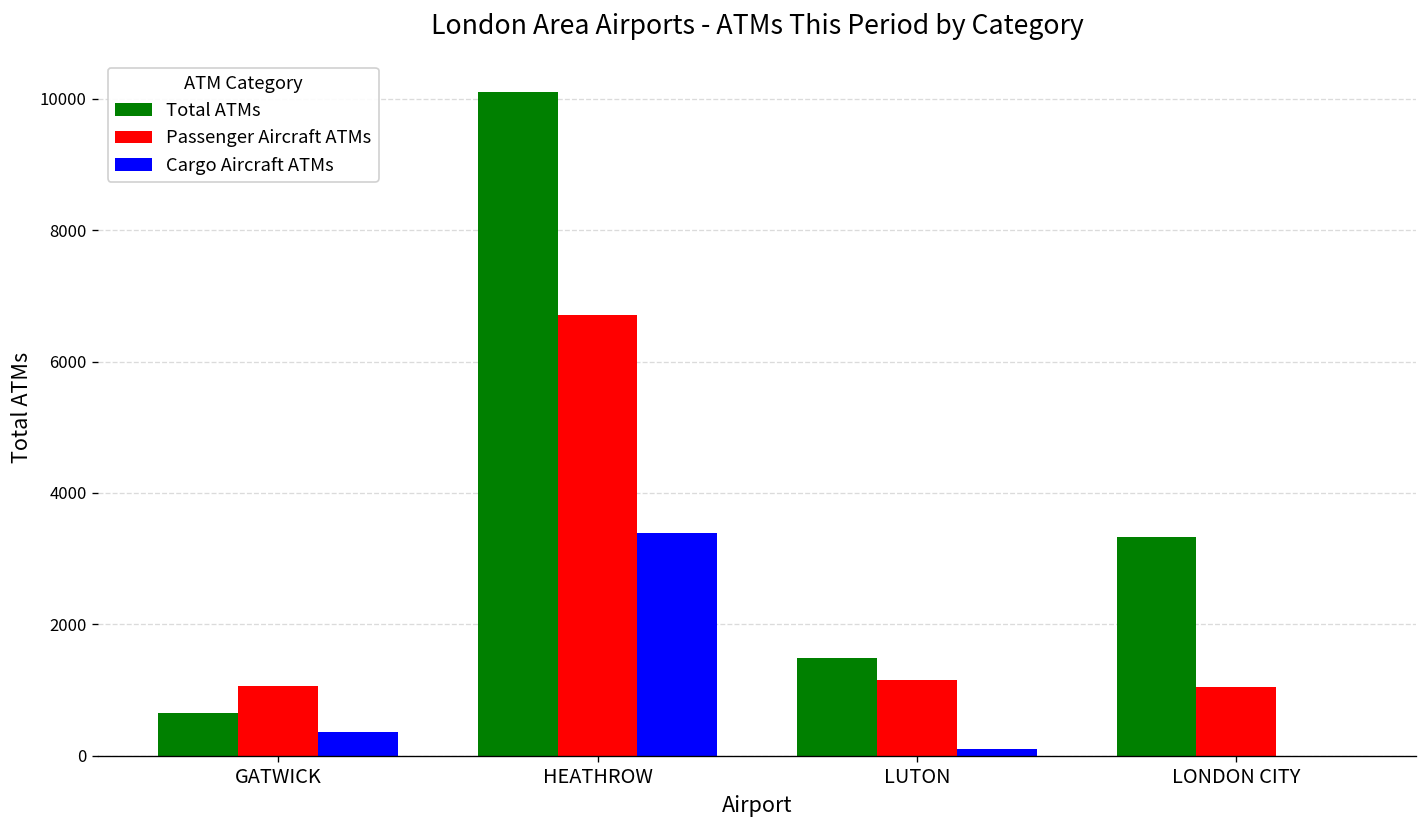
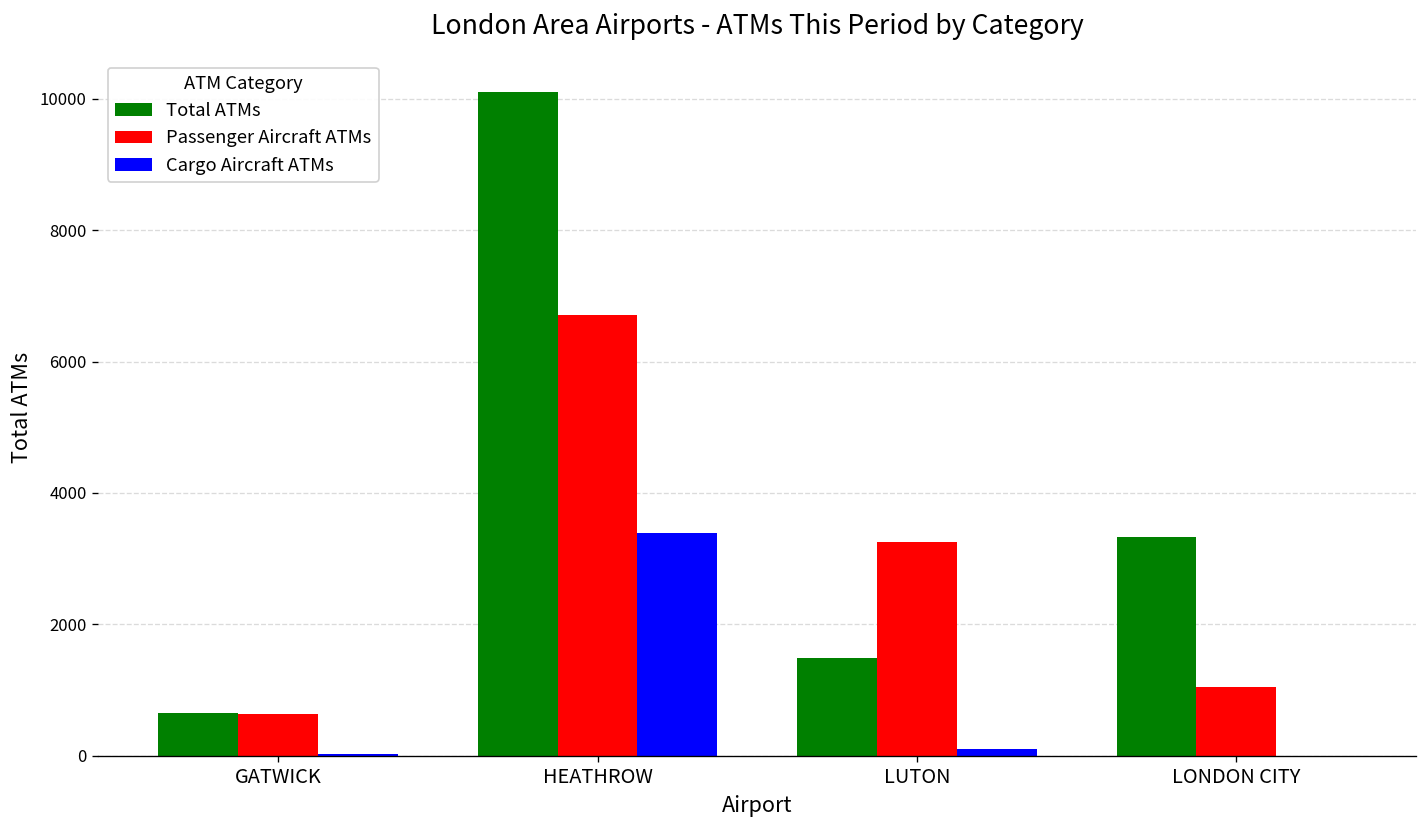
  {
    "Total ATMs": {
      "GATWICK": 700,
      "HEATHROW": 10100,
      "LUTON": 1500,
      "LONDON CITY": 3300
    },
    "Passenger Aircraft ATMs": {
-     "GATWICK": 1100,
+     "GATWICK": 600,
      "HEATHROW": 6700,
-     "LUTON": 1200,
+     "LUTON": 3300,
      "LONDON CITY": 1000
    },
    "Cargo Aircraft ATMs": {
-     "GATWICK": 400,
+     "GATWICK": 0,
      "HEATHROW": 3400,
      "LUTON": 100,
      "LONDON CITY": 0
    }
  }
